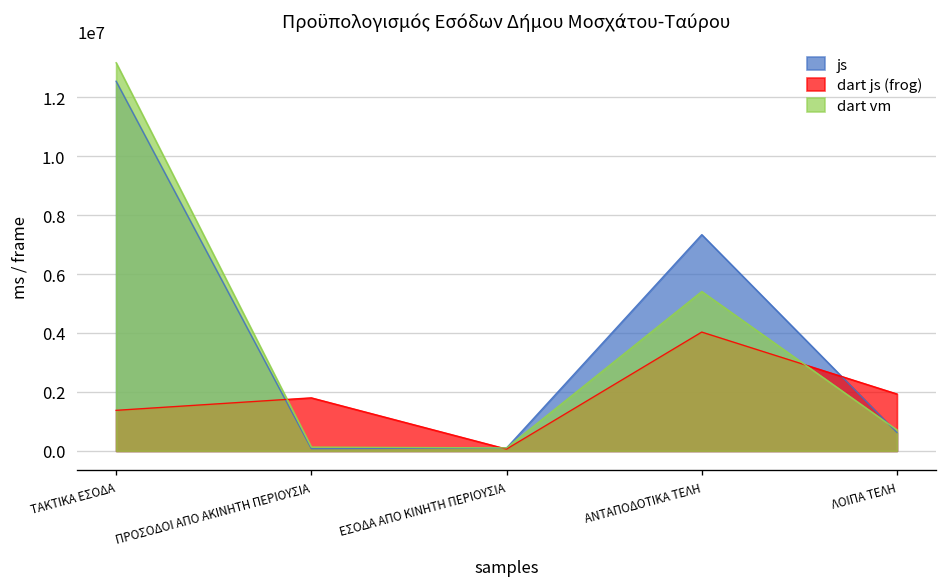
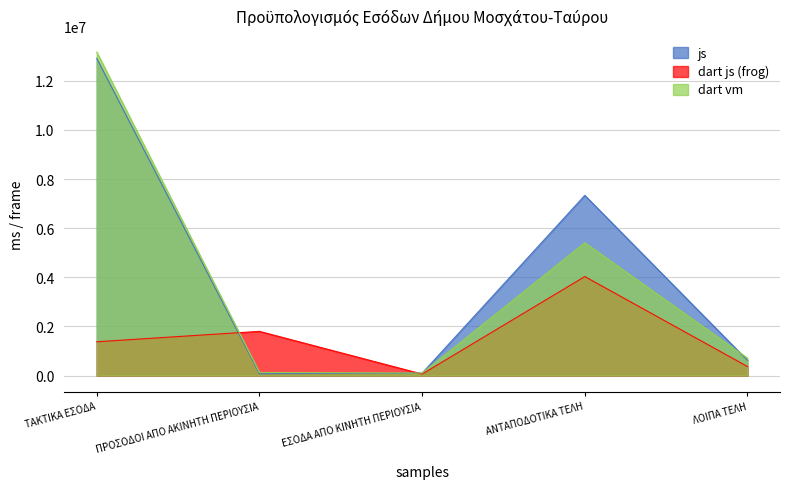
  {
    "js": {
-     "ΤΑΚΤΙΚΑ ΕΣΟΔΑ": 12500000,
+     "ΤΑΚΤΙΚΑ ΕΣΟΔΑ": 12900000,
      "ΑΝΤΑΠΟΔΟΤΙΚΑ ΤΕΛΗ": 7300000
    },
    "dart js (frog)": {
      "ΤΑΚΤΙΚΑ ΕΣΟΔΑ": 1400000,
      "ΠΡΟΣΟΔΟΙ ΑΠΟ ΑΚΙΝΗΤΗ ΠΕΡΙΟΥΣΙΑ": 1800000,
      "ΑΝΤΑΠΟΔΟΤΙΚΑ ΤΕΛΗ": 4000000,
-     "ΛΟΙΠΑ ΤΕΛΗ": 1900000
+     "ΛΟΙΠΑ ΤΕΛΗ": 400000
    },
    "dart vm": {
      "ΤΑΚΤΙΚΑ ΕΣΟΔΑ": 13200000,
      "ΑΝΤΑΠΟΔΟΤΙΚΑ ΤΕΛΗ": 5400000
    }
  }
